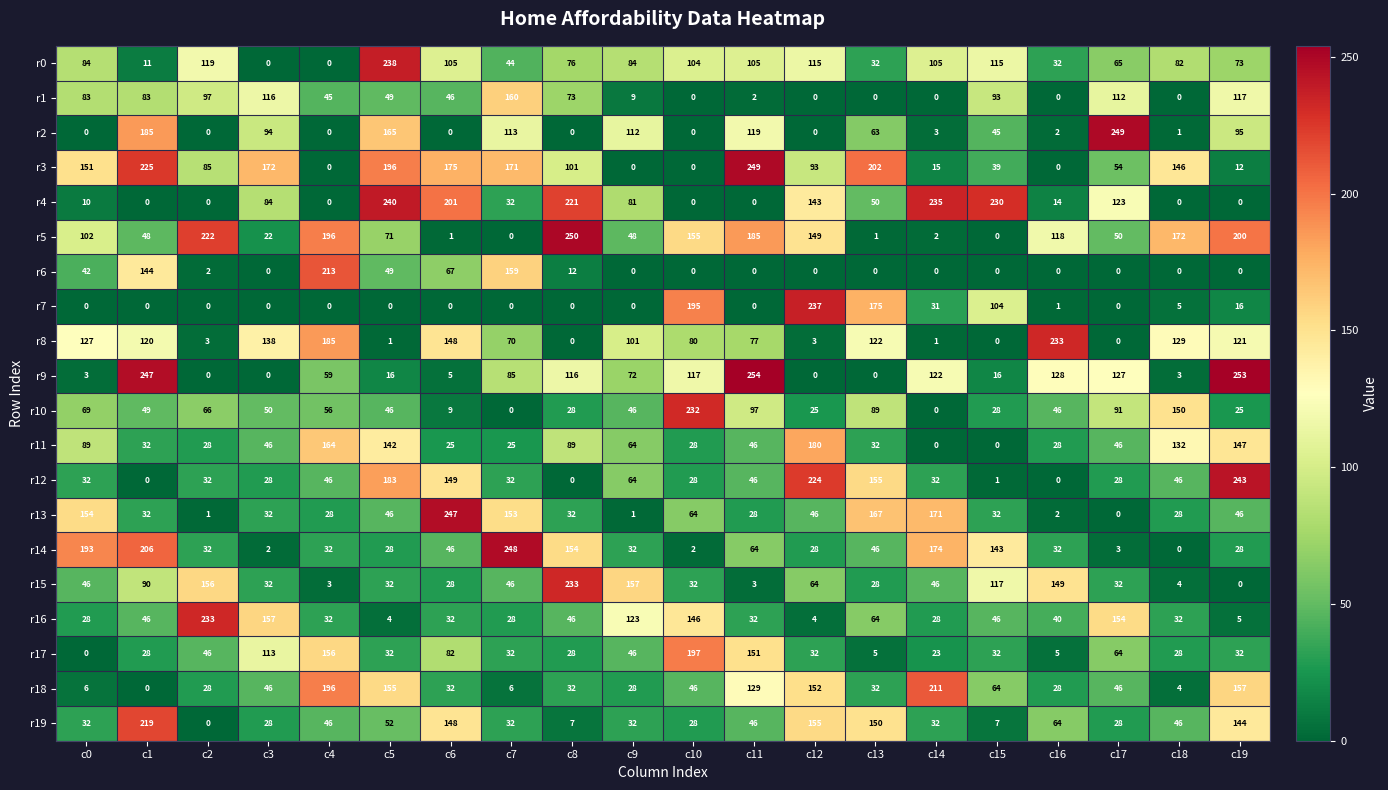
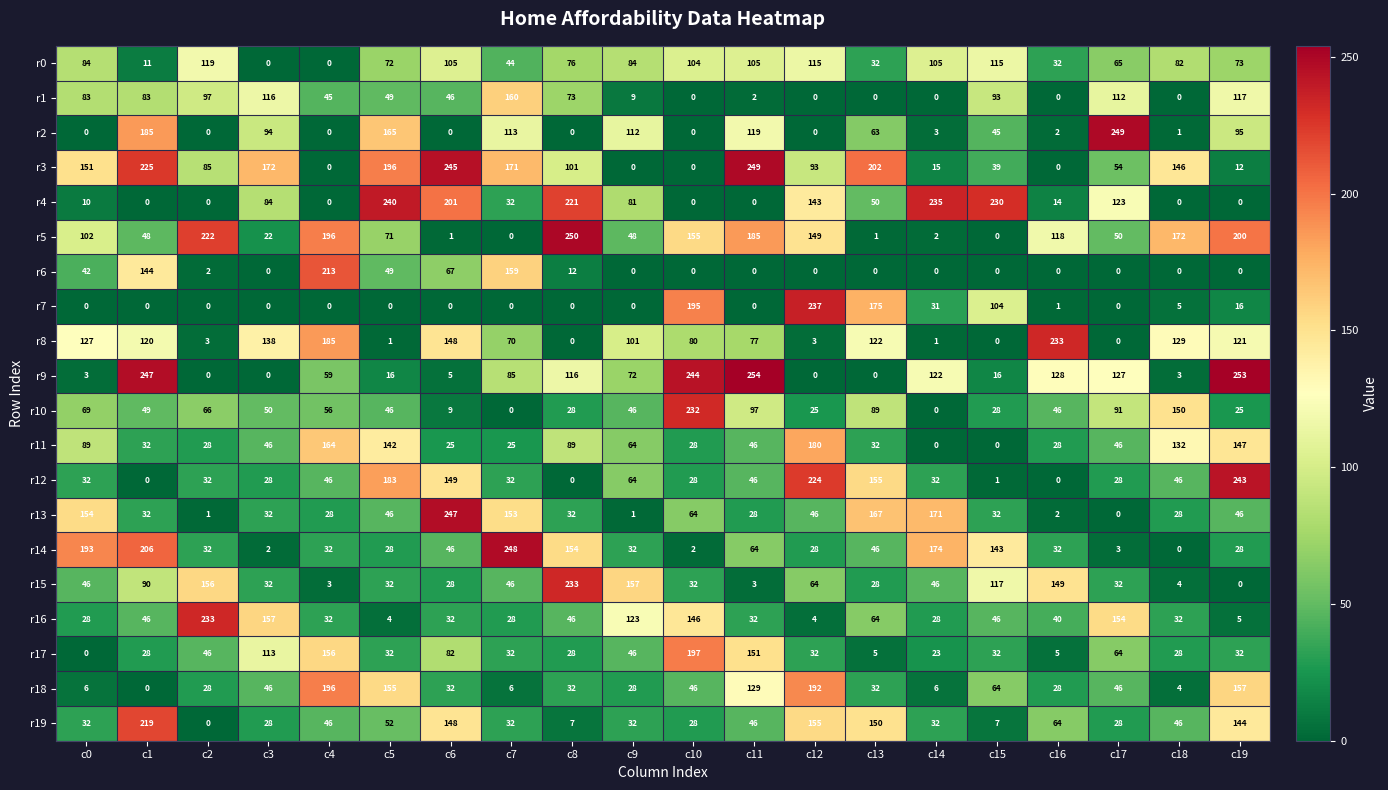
  {
    "r0": {
      "c0": 84,
      "c1": 11,
      "c2": 119,
      "c3": 0,
      "c4": 0,
-     "c5": 238,
+     "c5": 72,
      "c6": 105,
      "c7": 44,
      "c8": 76,
      "c9": 84,
      "c10": 104,
      "c11": 105,
      "c12": 115,
      "c13": 32,
      "c14": 105,
      "c15": 115,
      "c16": 32,
      "c17": 65,
      "c18": 82,
      "c19": 73
    },
    "r3": {
      "c0": 151,
      "c1": 225,
      "c2": 85,
      "c3": 172,
      "c4": 0,
      "c5": 196,
-     "c6": 175,
+     "c6": 245,
      "c7": 171,
      "c8": 101,
      "c9": 0,
      "c10": 0,
      "c11": 249,
      "c12": 93,
      "c13": 202,
      "c14": 15,
      "c15": 39,
      "c16": 0,
      "c17": 54,
      "c18": 146,
      "c19": 12
    },
    "r9": {
      "c0": 3,
      "c1": 247,
      "c2": 0,
      "c3": 0,
      "c4": 59,
      "c5": 16,
      "c6": 5,
      "c7": 85,
      "c8": 116,
      "c9": 72,
-     "c10": 117,
+     "c10": 244,
      "c11": 254,
      "c12": 0,
      "c13": 0,
      "c14": 122,
      "c15": 16,
      "c16": 128,
      "c17": 127,
      "c18": 3,
      "c19": 253
    },
    "r18": {
      "c0": 6,
      "c1": 0,
      "c2": 28,
      "c3": 46,
      "c4": 196,
      "c5": 155,
      "c6": 32,
      "c7": 6,
      "c8": 32,
      "c9": 28,
      "c10": 46,
      "c11": 129,
-     "c12": 152,
+     "c12": 192,
      "c13": 32,
-     "c14": 211,
+     "c14": 6,
      "c15": 64,
      "c16": 28,
      "c17": 46,
      "c18": 4,
      "c19": 157
    }
  }
